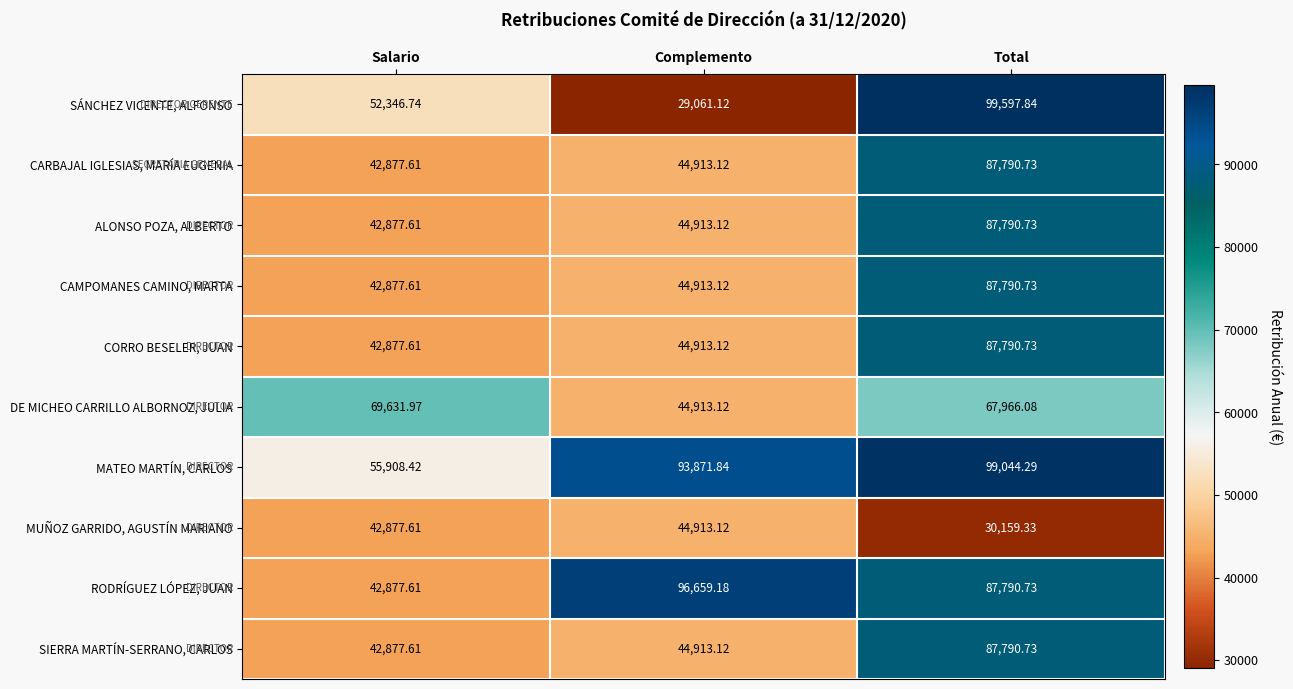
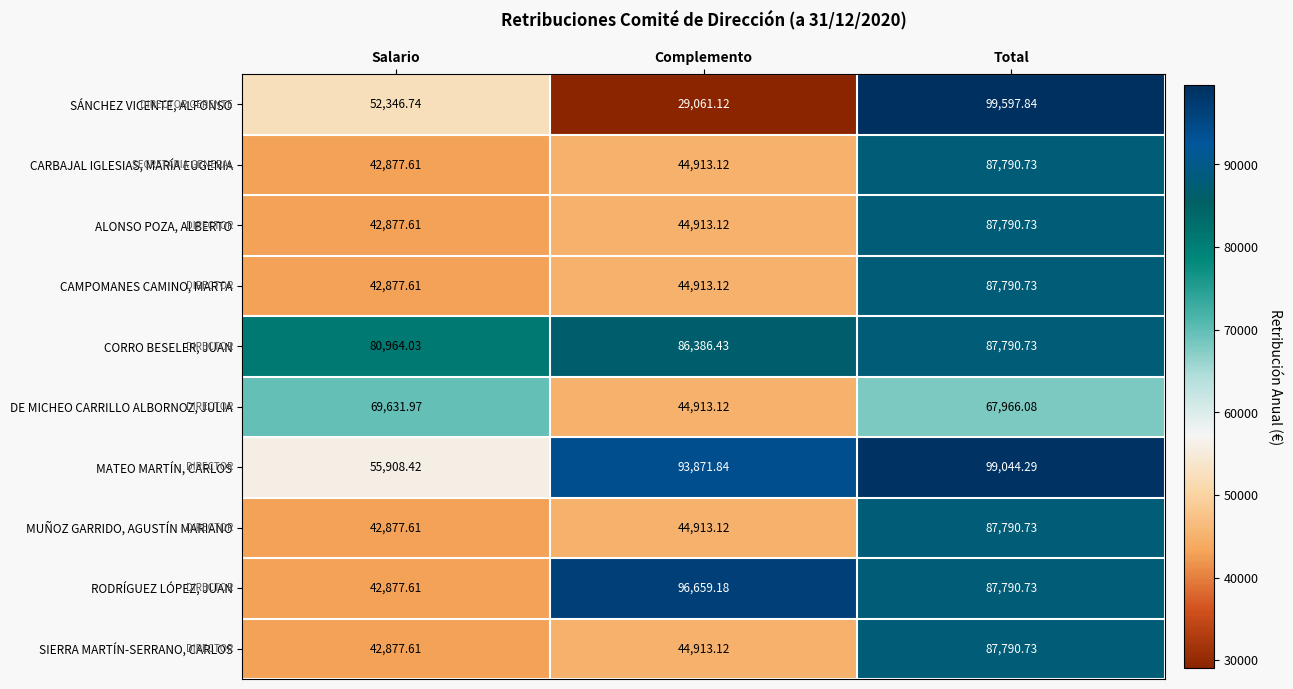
  {
    "SÁNCHEZ VICENTE, ALFONSO": {
      "Salario": "52,346.74",
      "Complemento": "29,061.12",
      "Total": "99,597.84"
    },
    "CARBAJAL IGLESIAS, MARÍA EUGENIA": {
      "Salario": "42,877.61",
      "Complemento": "44,913.12",
      "Total": "87,790.73"
    },
    "ALONSO POZA, ALBERTO": {
      "Salario": "42,877.61",
      "Complemento": "44,913.12",
      "Total": "87,790.73"
    },
    "CAMPOMANES CAMINO, MARTA": {
      "Salario": "42,877.61",
      "Complemento": "44,913.12",
      "Total": "87,790.73"
    },
    "CORRO BESELER, JUAN": {
-     "Salario": "42,877.61",
-     "Complemento": "44,913.12",
+     "Salario": "80,964.03",
+     "Complemento": "86,386.43",
      "Total": "87,790.73"
    },
    "DE MICHEO CARRILLO ALBORNOZ, JULIA": {
      "Salario": "69,631.97",
      "Complemento": "44,913.12",
      "Total": "67,966.08"
    },
    "MATEO MARTÍN, CARLOS": {
      "Salario": "55,908.42",
      "Complemento": "93,871.84",
      "Total": "99,044.29"
    },
    "MUÑOZ GARRIDO, AGUSTÍN MARIANO": {
      "Salario": "42,877.61",
      "Complemento": "44,913.12",
-     "Total": "30,159.33"
+     "Total": "87,790.73"
    },
    "RODRÍGUEZ LÓPEZ, JUAN": {
      "Salario": "42,877.61",
      "Complemento": "96,659.18",
      "Total": "87,790.73"
    },
    "SIERRA MARTÍN-SERRANO, CARLOS": {
      "Salario": "42,877.61",
      "Complemento": "44,913.12",
      "Total": "87,790.73"
    }
  }
